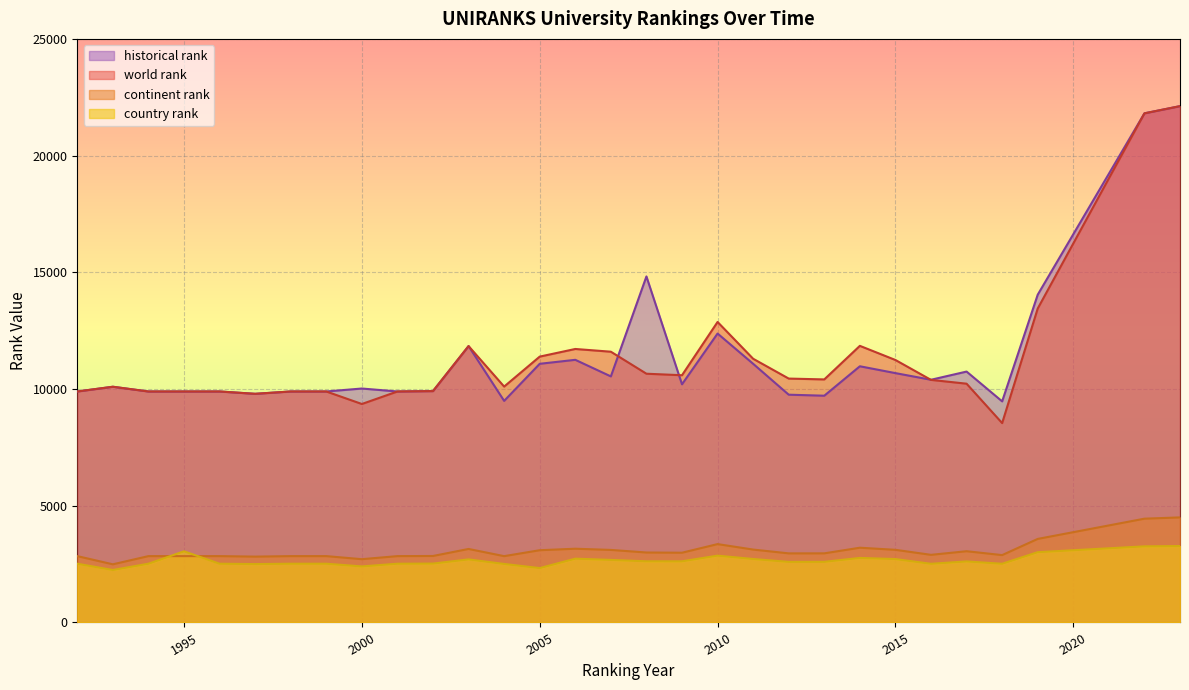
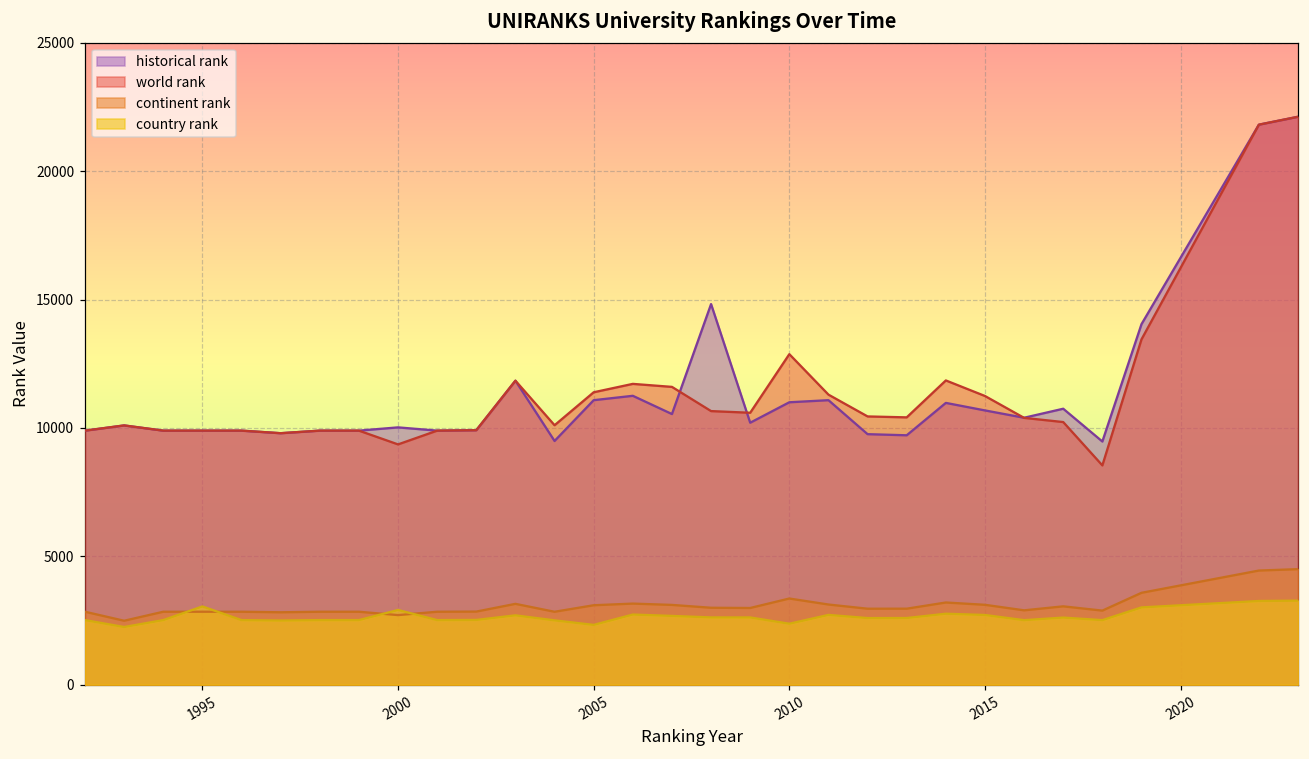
  {
    "historical rank": {
      "2000": 10000,
      "2005": 11100,
-     "2010": 12400,
+     "2010": 11000,
      "2015": 10700
    },
    "country rank": {
      "1995": 3000,
-     "2000": 2400,
+     "2000": 2900,
      "2005": 2300,
-     "2010": 2900,
+     "2010": 2400,
      "2015": 2700
    }
  }
